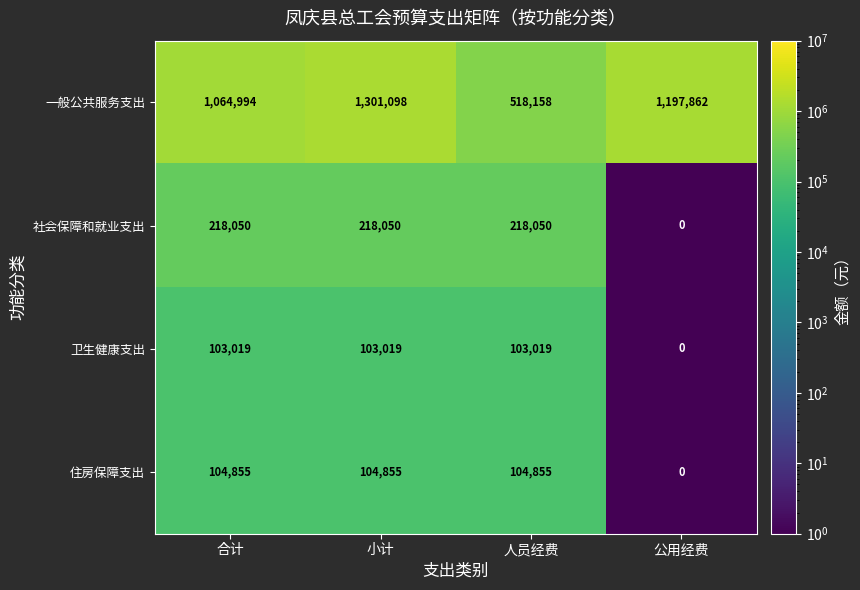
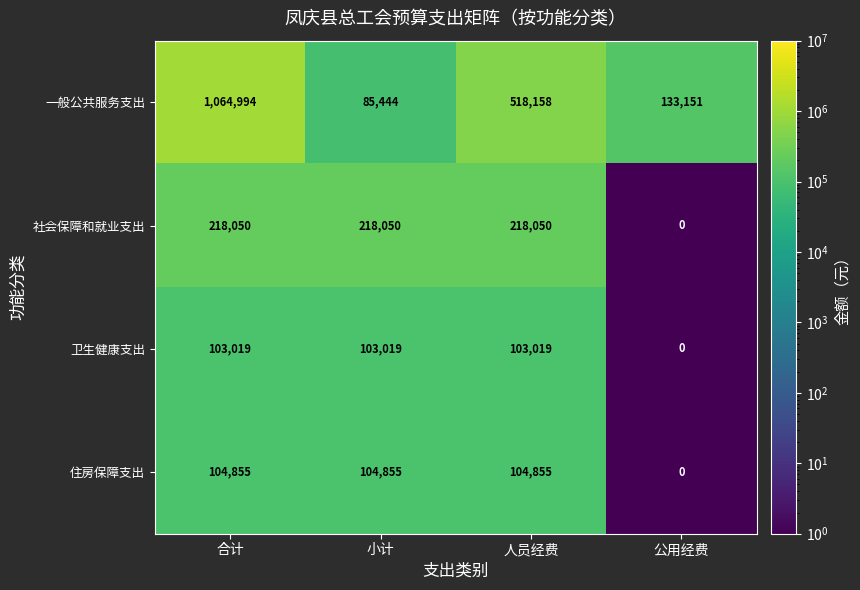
  {
    "一般公共服务支出": {
      "合计": "1,064,994",
-     "小计": "1,301,098",
+     "小计": "85,444",
      "人员经费": "518,158",
-     "公用经费": "1,197,862"
+     "公用经费": "133,151"
    },
    "社会保障和就业支出": {
      "合计": "218,050",
      "小计": "218,050",
      "人员经费": "218,050",
      "公用经费": "0"
    },
    "卫生健康支出": {
      "合计": "103,019",
      "小计": "103,019",
      "人员经费": "103,019",
      "公用经费": "0"
    },
    "住房保障支出": {
      "合计": "104,855",
      "小计": "104,855",
      "人员经费": "104,855",
      "公用经费": "0"
    }
  }
